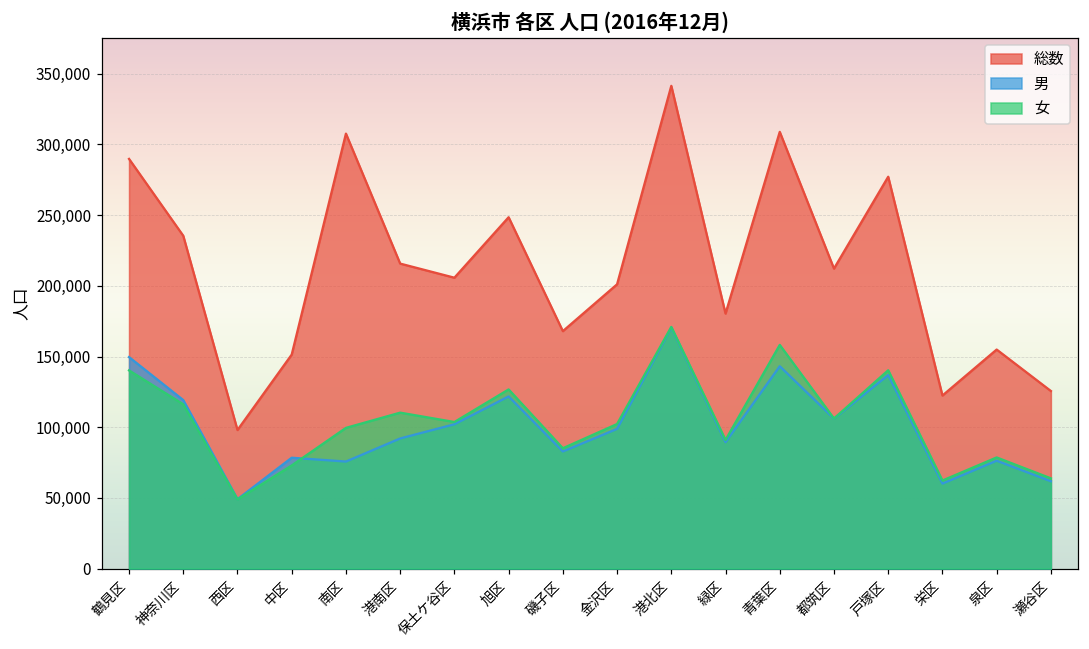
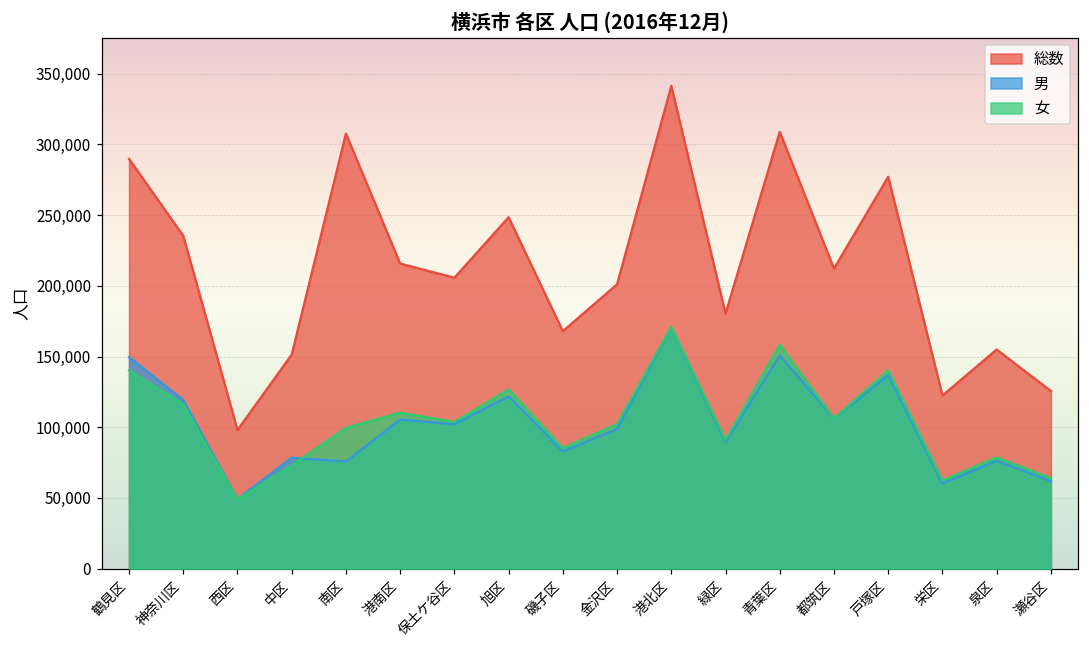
  {
    "総数": {
      "鶴見区": "290,000",
      "神奈川区": "235,000",
      "西区": "98,000",
      "中区": "151,000",
      "南区": "308,000",
      "港南区": "216,000",
      "保土ケ谷区": "206,000",
      "旭区": "248,000",
      "磯子区": "168,000",
      "金沢区": "201,000",
      "港北区": "341,000",
      "緑区": "180,000",
      "青葉区": "309,000",
      "都筑区": "212,000",
      "戸塚区": "277,000",
      "栄区": "122,000",
      "泉区": "155,000",
      "瀬谷区": "126,000"
    },
    "男": {
      "鶴見区": "150,000",
      "神奈川区": "119,000",
      "中区": "78,000",
      "南区": "76,000",
-     "港南区": "92,000",
+     "港南区": "105,000",
      "旭区": "122,000",
      "磯子区": "83,000",
      "金沢区": "99,000",
-     "青葉区": "143,000",
+     "青葉区": "151,000",
      "戸塚区": "137,000",
      "栄区": "60,000",
      "泉区": "76,000",
      "瀬谷区": "62,000"
    },
    "女": {
      "鶴見区": "140,000",
      "神奈川区": "116,000",
      "中区": "73,000",
      "南区": "100,000",
      "港南区": "110,000",
      "旭区": "127,000",
      "磯子区": "85,000",
      "金沢区": "102,000",
      "青葉区": "158,000",
      "戸塚区": "140,000",
      "栄区": "62,000",
      "泉区": "79,000",
      "瀬谷区": "64,000"
    }
  }
